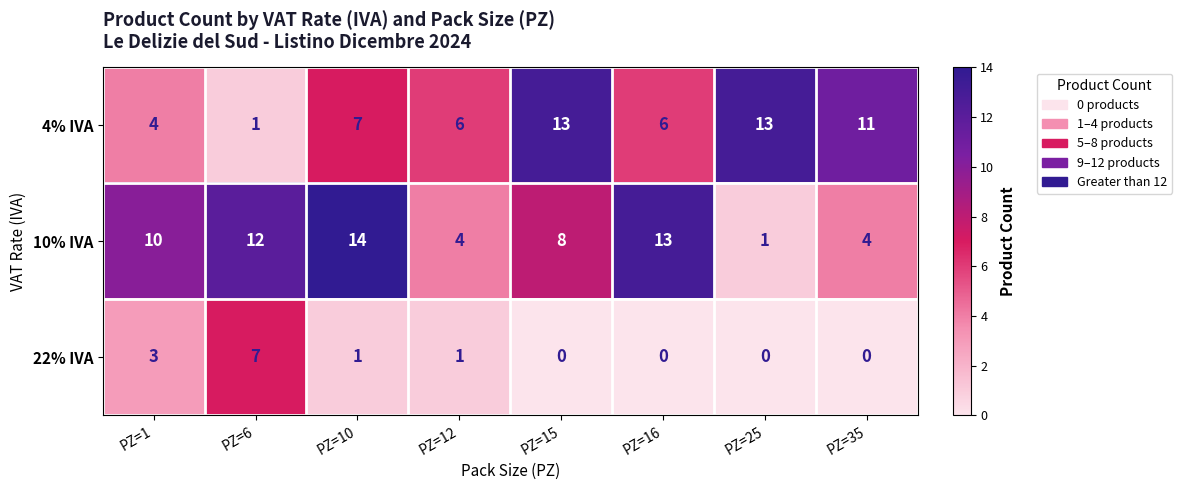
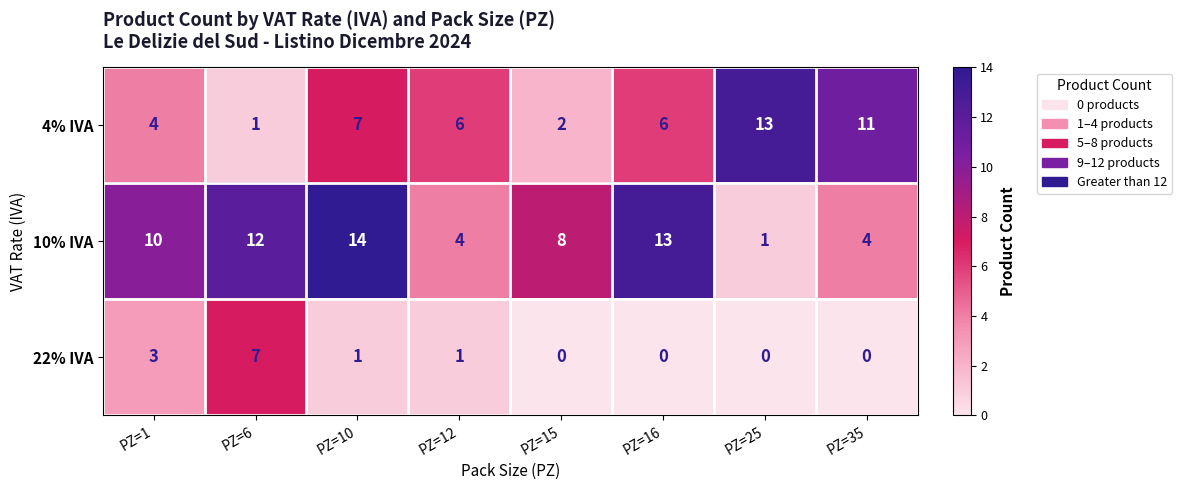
  {
    "4% IVA": {
      "PZ=1": 4,
      "PZ=6": 1,
      "PZ=10": 7,
      "PZ=12": 6,
-     "PZ=15": 13,
+     "PZ=15": 2,
      "PZ=16": 6,
      "PZ=25": 13,
      "PZ=35": 11
    },
    "10% IVA": {
      "PZ=1": 10,
      "PZ=6": 12,
      "PZ=10": 14,
      "PZ=12": 4,
      "PZ=15": 8,
      "PZ=16": 13,
      "PZ=25": 1,
      "PZ=35": 4
    },
    "22% IVA": {
      "PZ=1": 3,
      "PZ=6": 7,
      "PZ=10": 1,
      "PZ=12": 1,
      "PZ=15": 0,
      "PZ=16": 0,
      "PZ=25": 0,
      "PZ=35": 0
    }
  }
